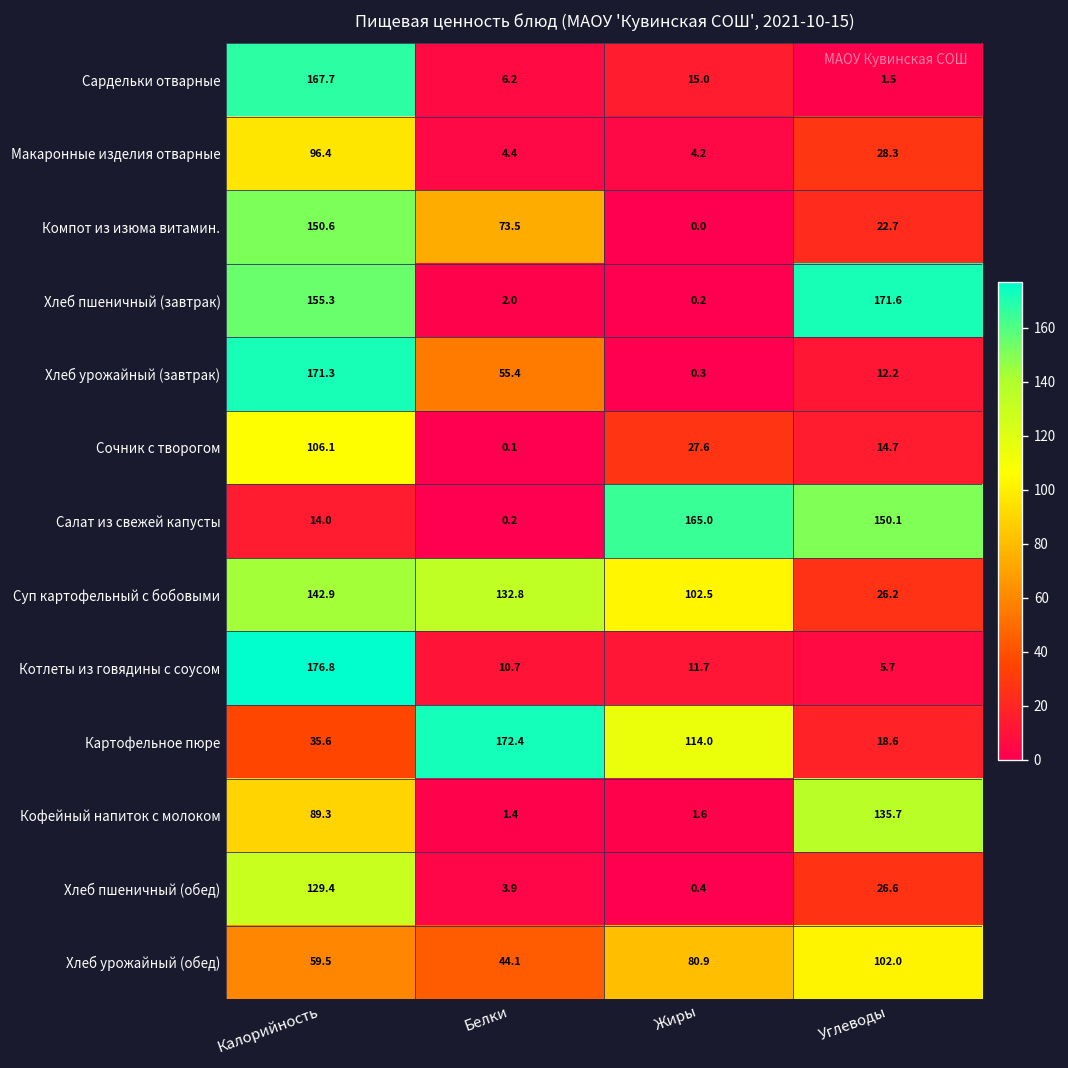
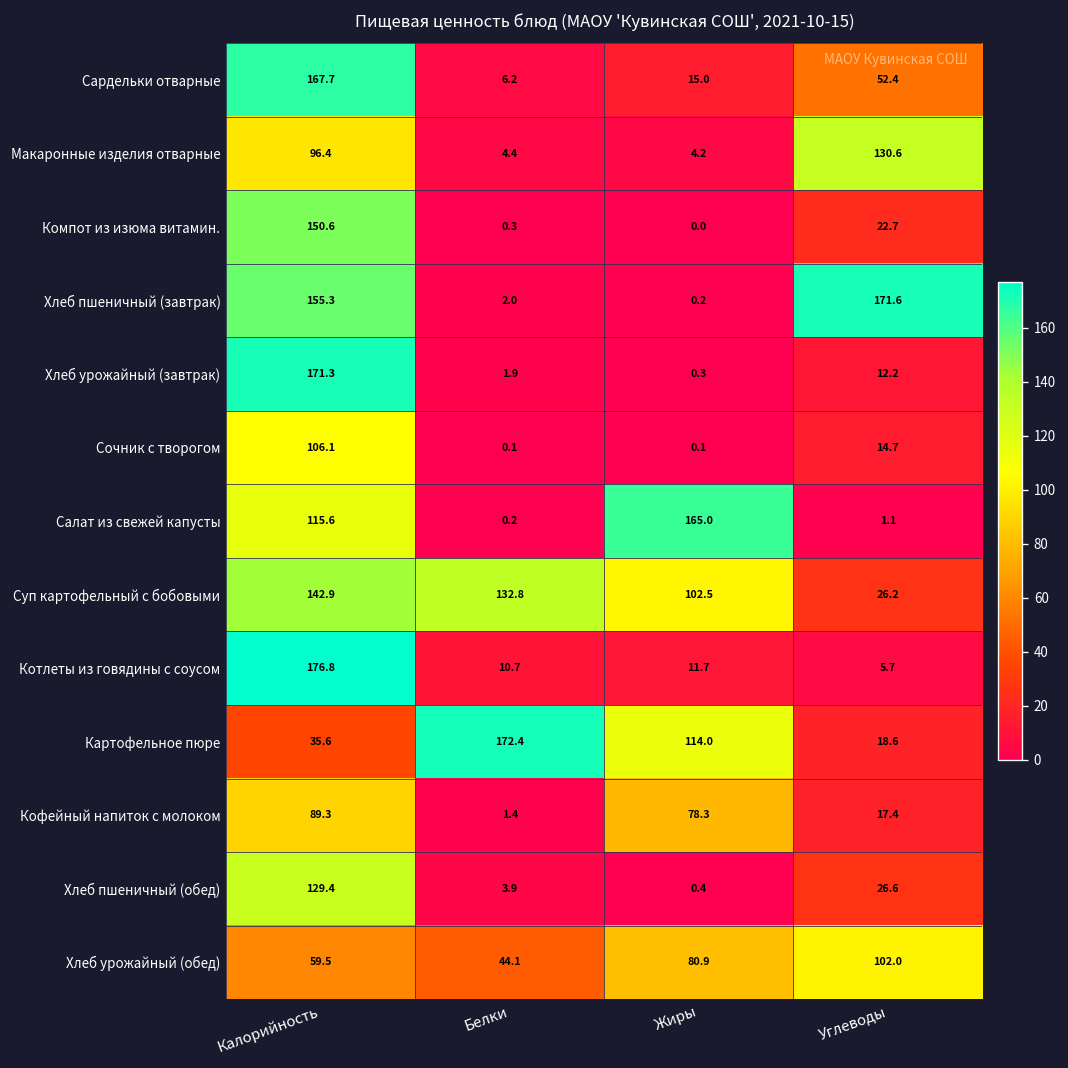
  {
    "Сардельки отварные": {
      "Калорийность": 167.7,
      "Белки": 6.2,
      "Жиры": 15.0,
-     "Углеводы": 1.5
+     "Углеводы": 52.4
    },
    "Макаронные изделия отварные": {
      "Калорийность": 96.4,
      "Белки": 4.4,
      "Жиры": 4.2,
-     "Углеводы": 28.3
+     "Углеводы": 130.6
    },
    "Компот из изюма витамин.": {
      "Калорийность": 150.6,
-     "Белки": 73.5,
+     "Белки": 0.3,
      "Жиры": 0.0,
      "Углеводы": 22.7
    },
    "Хлеб пшеничный (завтрак)": {
      "Калорийность": 155.3,
      "Белки": 2.0,
      "Жиры": 0.2,
      "Углеводы": 171.6
    },
    "Хлеб урожайный (завтрак)": {
      "Калорийность": 171.3,
-     "Белки": 55.4,
+     "Белки": 1.9,
      "Жиры": 0.3,
      "Углеводы": 12.2
    },
    "Сочник с творогом": {
      "Калорийность": 106.1,
      "Белки": 0.1,
-     "Жиры": 27.6,
+     "Жиры": 0.1,
      "Углеводы": 14.7
    },
    "Салат из свежей капусты": {
-     "Калорийность": 14.0,
+     "Калорийность": 115.6,
      "Белки": 0.2,
      "Жиры": 165.0,
-     "Углеводы": 150.1
+     "Углеводы": 1.1
    },
    "Суп картофельный с бобовыми": {
      "Калорийность": 142.9,
      "Белки": 132.8,
      "Жиры": 102.5,
      "Углеводы": 26.2
    },
    "Котлеты из говядины с соусом": {
      "Калорийность": 176.8,
      "Белки": 10.7,
      "Жиры": 11.7,
      "Углеводы": 5.7
    },
    "Картофельное пюре": {
      "Калорийность": 35.6,
      "Белки": 172.4,
      "Жиры": 114.0,
      "Углеводы": 18.6
    },
    "Кофейный напиток с молоком": {
      "Калорийность": 89.3,
      "Белки": 1.4,
-     "Жиры": 1.6,
-     "Углеводы": 135.7
+     "Жиры": 78.3,
+     "Углеводы": 17.4
    },
    "Хлеб пшеничный (обед)": {
      "Калорийность": 129.4,
      "Белки": 3.9,
      "Жиры": 0.4,
      "Углеводы": 26.6
    },
    "Хлеб урожайный (обед)": {
      "Калорийность": 59.5,
      "Белки": 44.1,
      "Жиры": 80.9,
      "Углеводы": 102.0
    }
  }
